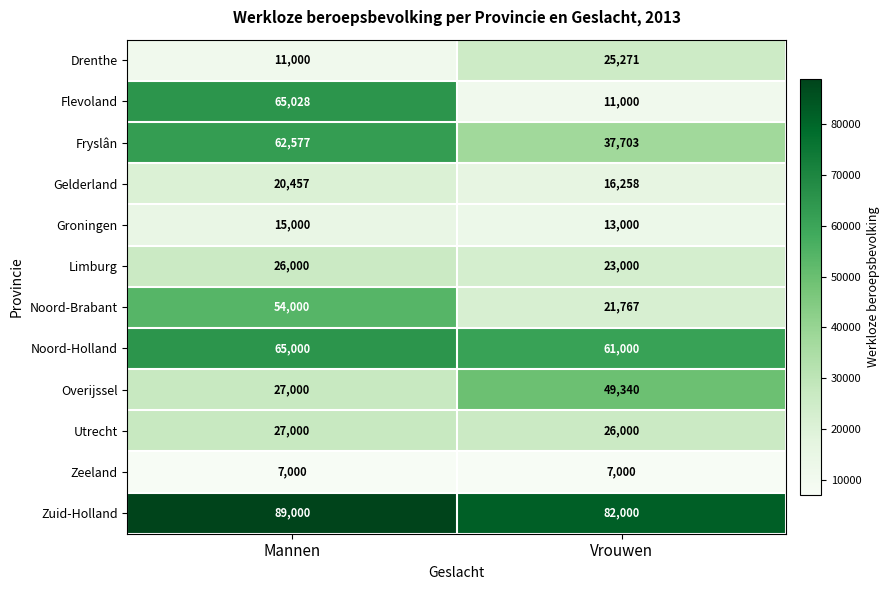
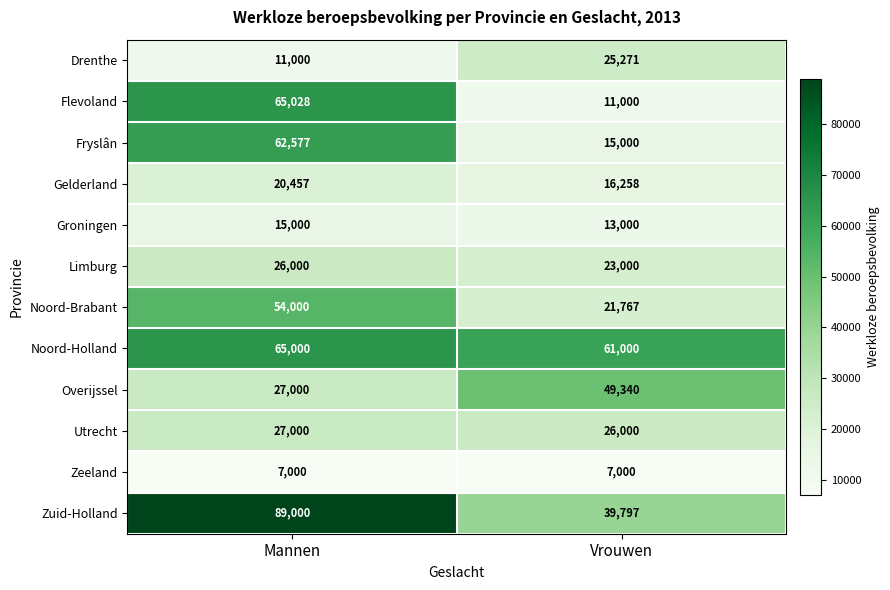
  {
    "Drenthe": {
      "Mannen": "11,000",
      "Vrouwen": "25,271"
    },
    "Flevoland": {
      "Mannen": "65,028",
      "Vrouwen": "11,000"
    },
    "Fryslân": {
      "Mannen": "62,577",
-     "Vrouwen": "37,703"
+     "Vrouwen": "15,000"
    },
    "Gelderland": {
      "Mannen": "20,457",
      "Vrouwen": "16,258"
    },
    "Groningen": {
      "Mannen": "15,000",
      "Vrouwen": "13,000"
    },
    "Limburg": {
      "Mannen": "26,000",
      "Vrouwen": "23,000"
    },
    "Noord-Brabant": {
      "Mannen": "54,000",
      "Vrouwen": "21,767"
    },
    "Noord-Holland": {
      "Mannen": "65,000",
      "Vrouwen": "61,000"
    },
    "Overijssel": {
      "Mannen": "27,000",
      "Vrouwen": "49,340"
    },
    "Utrecht": {
      "Mannen": "27,000",
      "Vrouwen": "26,000"
    },
    "Zeeland": {
      "Mannen": "7,000",
      "Vrouwen": "7,000"
    },
    "Zuid-Holland": {
      "Mannen": "89,000",
-     "Vrouwen": "82,000"
+     "Vrouwen": "39,797"
    }
  }
